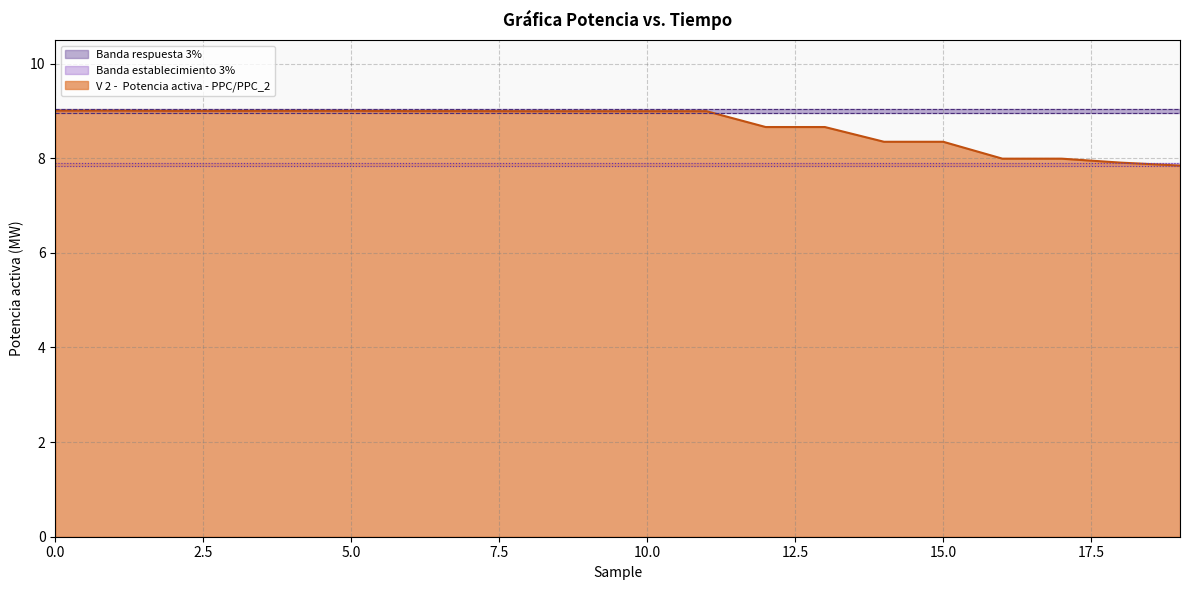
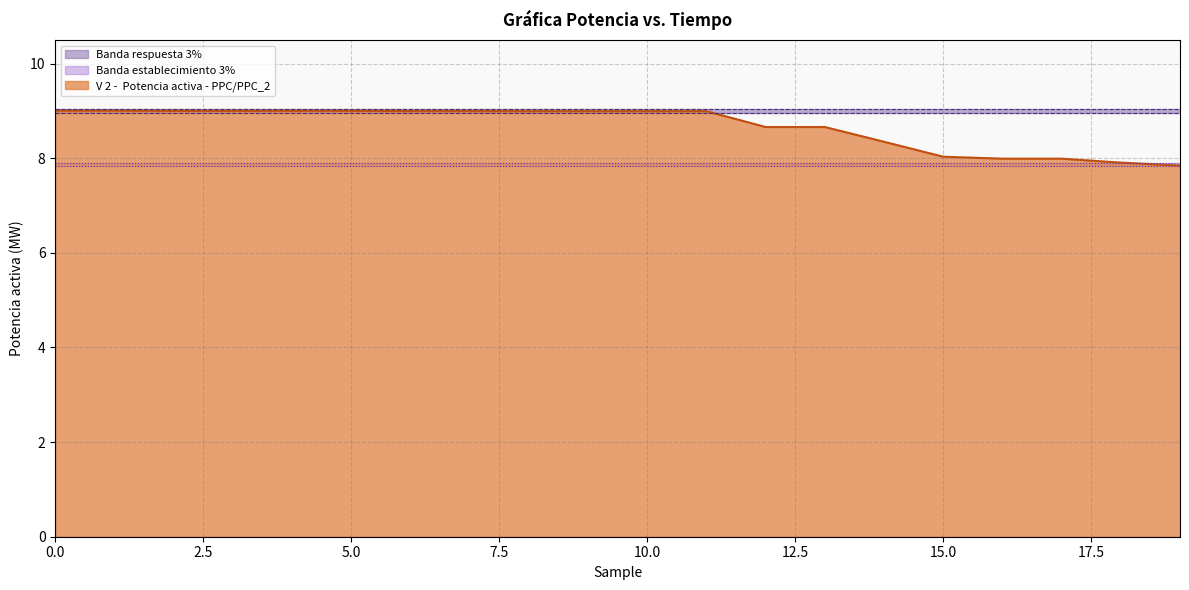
  {
    "V 2 - Potencia activa - PPC/PPC_2": {
-     "15.0": 8.3
+     "15.0": 8.0
    }
  }
